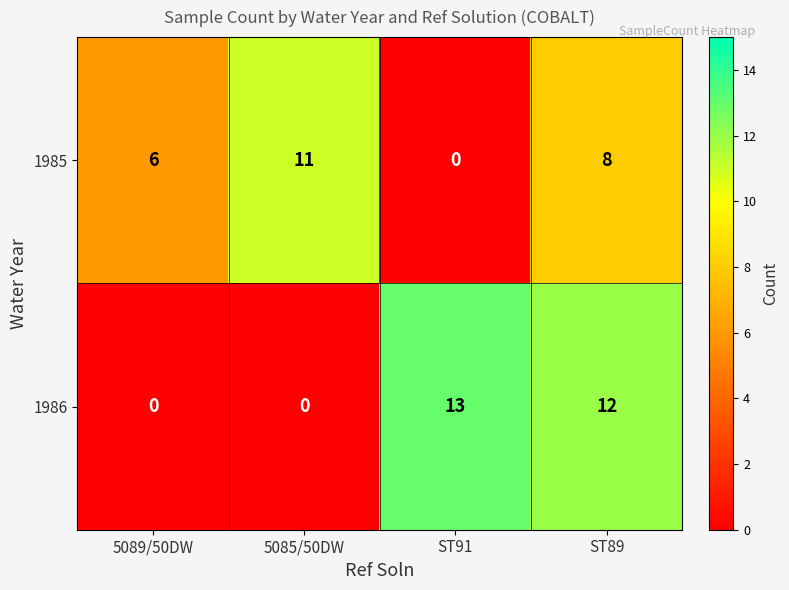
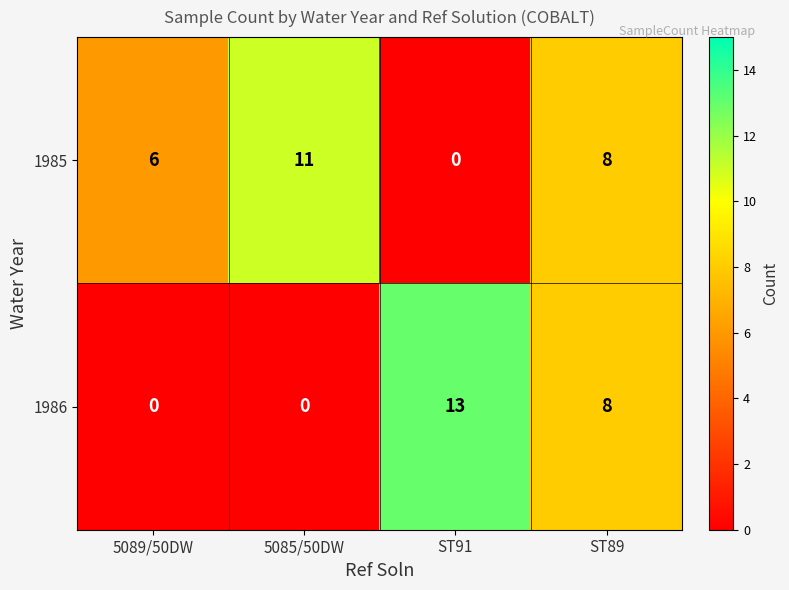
  {
    "1985": {
      "5089/50DW": 6,
      "5085/50DW": 11,
      "ST91": 0,
      "ST89": 8
    },
    "1986": {
      "5089/50DW": 0,
      "5085/50DW": 0,
      "ST91": 13,
-     "ST89": 12
+     "ST89": 8
    }
  }
